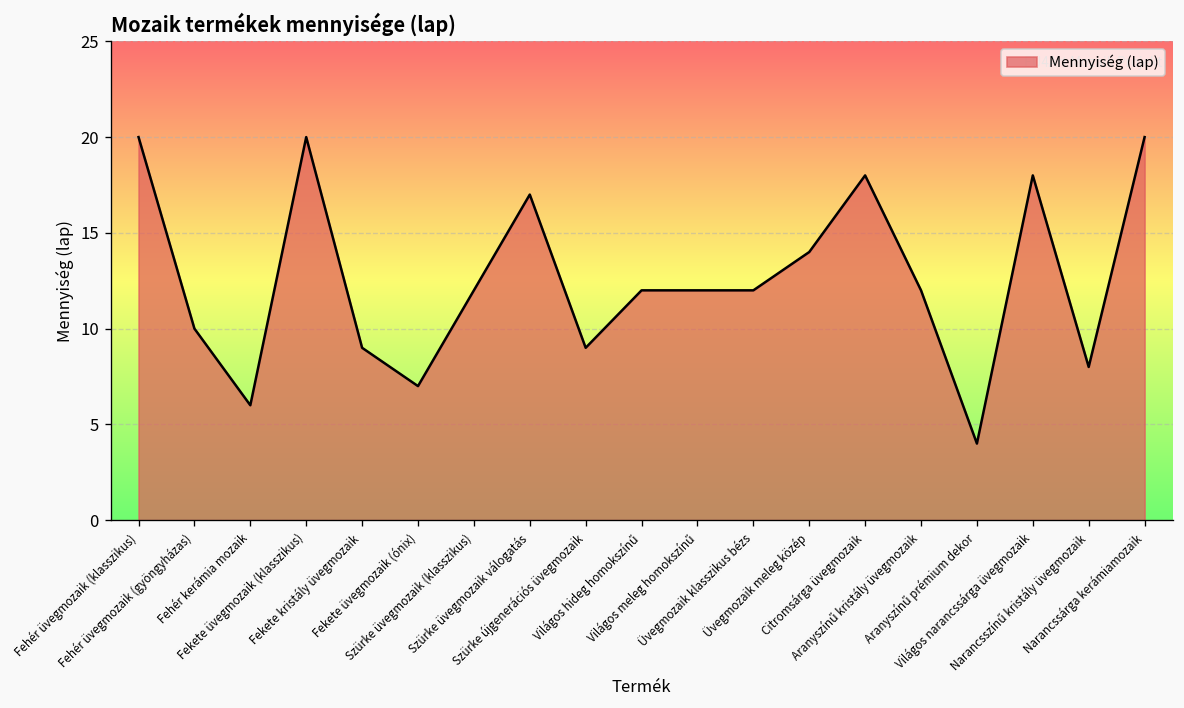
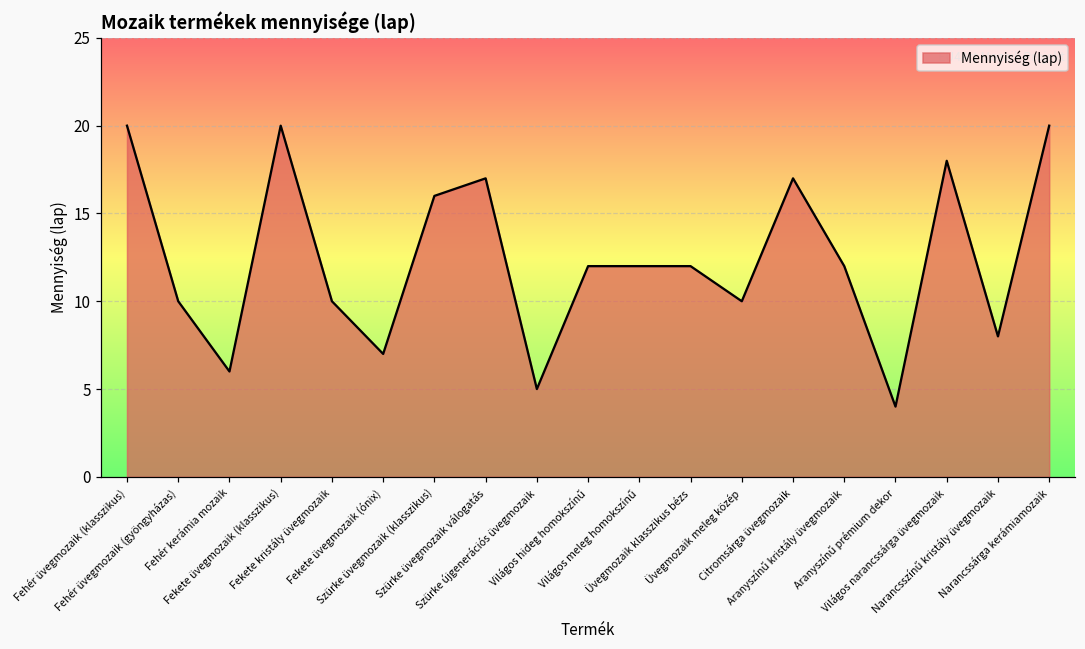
  {
    "Fehér üvegmozaik (klasszikus)": 20,
    "Fehér üvegmozaik (gyöngyházas)": 10,
    "Fehér kerámia mozaik": 6,
    "Fekete üvegmozaik (klasszikus)": 20,
-   "Fekete kristály üvegmozaik": 9,
+   "Fekete kristály üvegmozaik": 10,
    "Fekete üvegmozaik (ónix)": 7,
-   "Szürke üvegmozaik (klasszikus)": 12,
+   "Szürke üvegmozaik (klasszikus)": 16,
    "Szürke üvegmozaik válogatás": 17,
-   "Szürke újgenerációs üvegmozaik": 9,
+   "Szürke újgenerációs üvegmozaik": 5,
    "Világos hideg homokszínű": 12,
    "Világos meleg homokszínű": 12,
    "Üvegmozaik klasszikus bézs": 12,
-   "Üvegmozaik meleg közép": 14,
-   "Citromsárga üvegmozaik": 18,
+   "Üvegmozaik meleg közép": 10,
+   "Citromsárga üvegmozaik": 17,
    "Aranyszínű kristály üvegmozaik": 12,
    "Aranyszínű prémium dekor": 4,
    "Világos narancssárga üvegmozaik": 18,
    "Narancsszínű kristály üvegmozaik": 8,
    "Narancssárga kerámiamozaik": 20
  }
